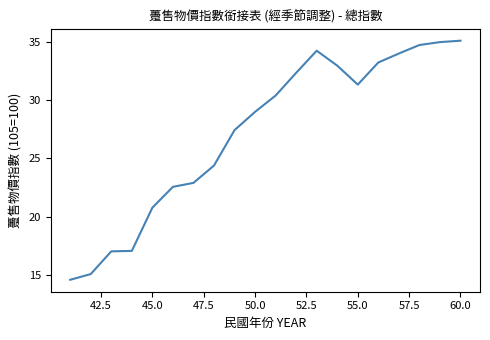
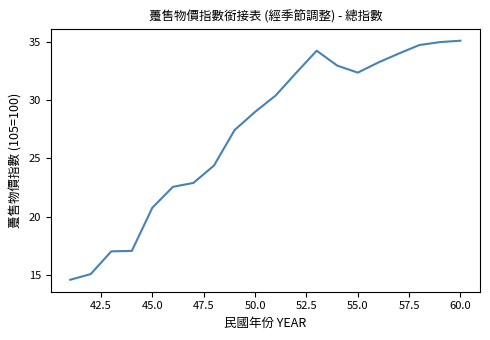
  {
    "45.0": 20.8,
    "50.0": 29.0,
-   "55.0": 31.3,
+   "55.0": 32.4,
    "60.0": 35.1
  }
